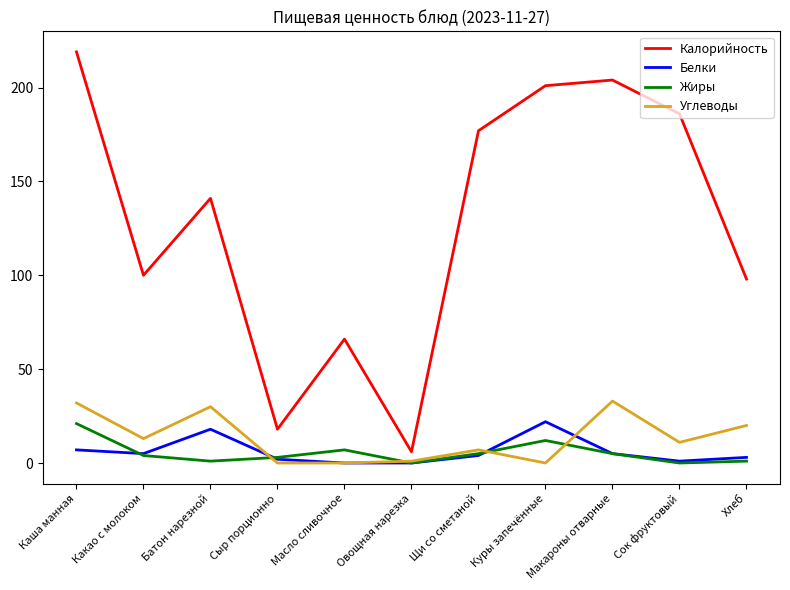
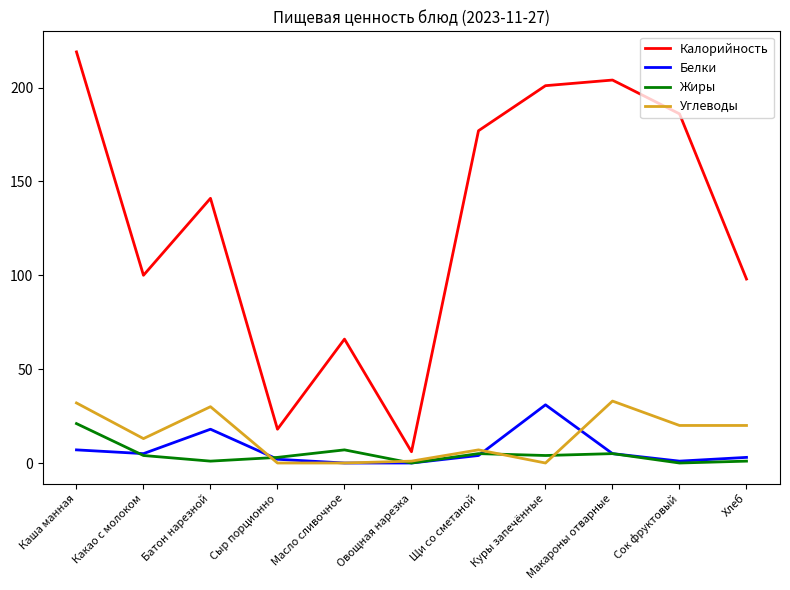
  {
    "Калорийность": {
      "Каша манная": 219,
      "Какао с молоком": 100,
      "Батон нарезной": 141,
      "Сыр порционно": 18,
      "Масло сливочное": 66,
      "Овощная нарезка": 6,
      "Щи со сметаной": 177,
      "Куры запечённые": 201,
      "Макароны отварные": 204,
      "Хлеб": 98
    },
    "Белки": {
      "Каша манная": 7,
      "Батон нарезной": 18,
-     "Куры запечённые": 22,
+     "Куры запечённые": 31,
      "Хлеб": 3
    },
    "Жиры": {
      "Каша манная": 21,
      "Батон нарезной": 1,
      "Масло сливочное": 7,
-     "Куры запечённые": 12,
+     "Куры запечённые": 4,
      "Хлеб": 1
    },
    "Углеводы": {
      "Каша манная": 32,
      "Какао с молоком": 13,
      "Батон нарезной": 30,
      "Сыр порционно": 0,
      "Щи со сметаной": 7,
      "Куры запечённые": 0,
      "Макароны отварные": 33,
-     "Сок фруктовый": 11,
+     "Сок фруктовый": 20,
      "Хлеб": 20
    }
  }
